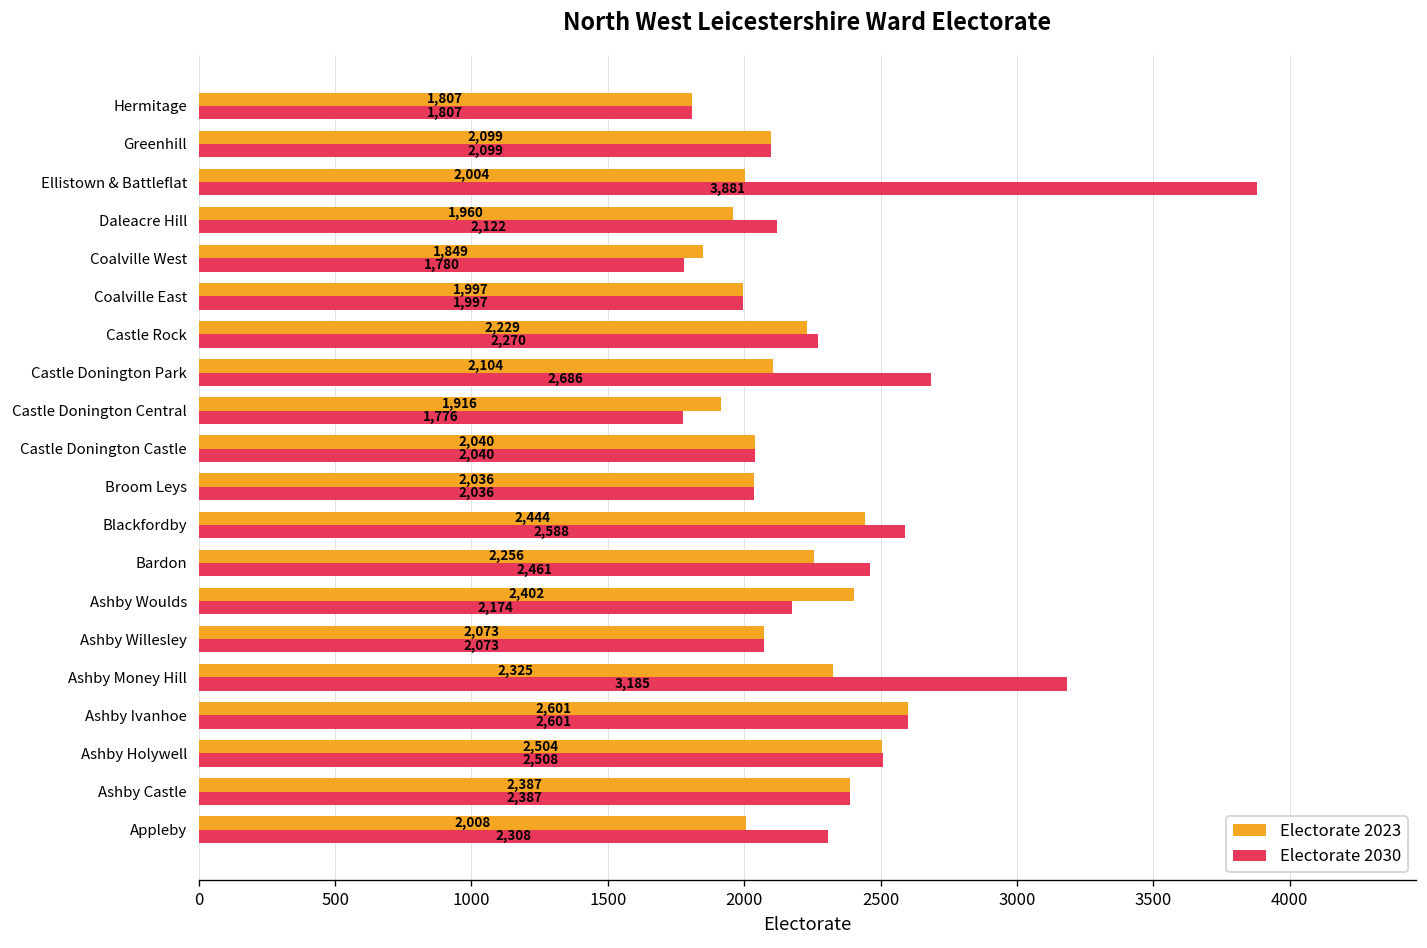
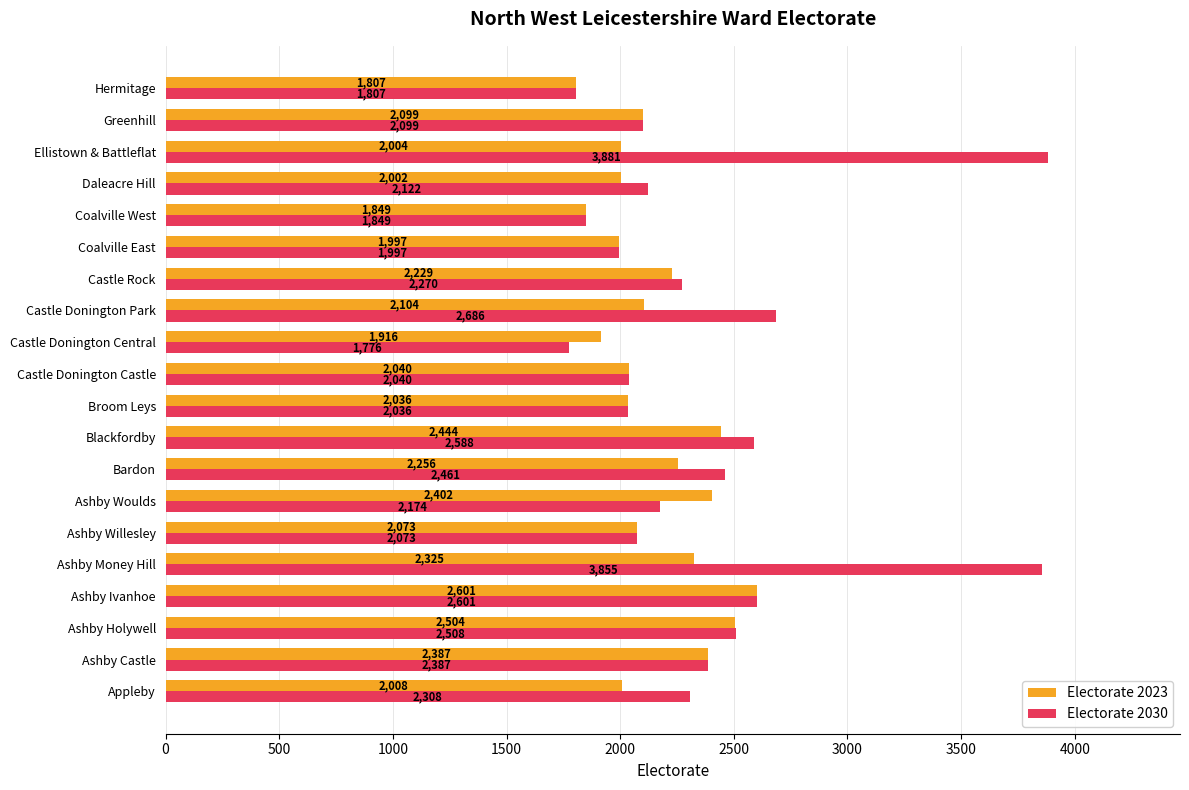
  {
    "Electorate 2023": {
      "Hermitage": "1,807",
      "Greenhill": "2,099",
      "Ellistown & Battleflat": "2,004",
-     "Daleacre Hill": "1,960",
+     "Daleacre Hill": "2,002",
      "Coalville West": "1,849",
      "Coalville East": "1,997",
      "Castle Rock": "2,229",
      "Castle Donington Park": "2,104",
      "Castle Donington Central": "1,916",
      "Castle Donington Castle": "2,040",
      "Broom Leys": "2,036",
      "Blackfordby": "2,444",
      "Bardon": "2,256",
      "Ashby Woulds": "2,402",
      "Ashby Willesley": "2,073",
      "Ashby Money Hill": "2,325",
      "Ashby Ivanhoe": "2,601",
      "Ashby Holywell": "2,504",
      "Ashby Castle": "2,387",
      "Appleby": "2,008"
    },
    "Electorate 2030": {
      "Hermitage": "1,807",
      "Greenhill": "2,099",
      "Ellistown & Battleflat": "3,881",
      "Daleacre Hill": "2,122",
-     "Coalville West": "1,780",
+     "Coalville West": "1,849",
      "Coalville East": "1,997",
      "Castle Rock": "2,270",
      "Castle Donington Park": "2,686",
      "Castle Donington Central": "1,776",
      "Castle Donington Castle": "2,040",
      "Broom Leys": "2,036",
      "Blackfordby": "2,588",
      "Bardon": "2,461",
      "Ashby Woulds": "2,174",
      "Ashby Willesley": "2,073",
-     "Ashby Money Hill": "3,185",
+     "Ashby Money Hill": "3,855",
      "Ashby Ivanhoe": "2,601",
      "Ashby Holywell": "2,508",
      "Ashby Castle": "2,387",
      "Appleby": "2,308"
    }
  }
